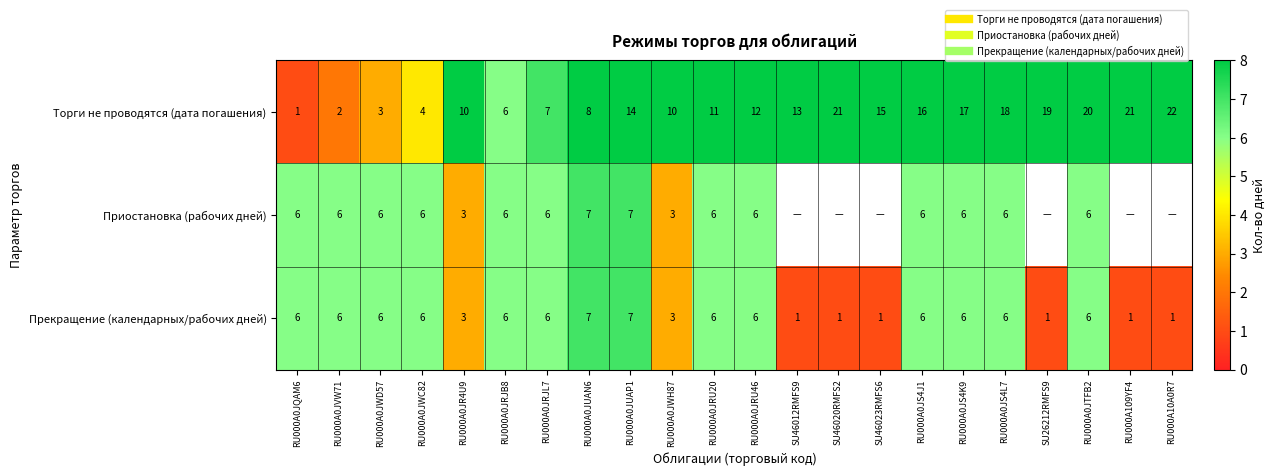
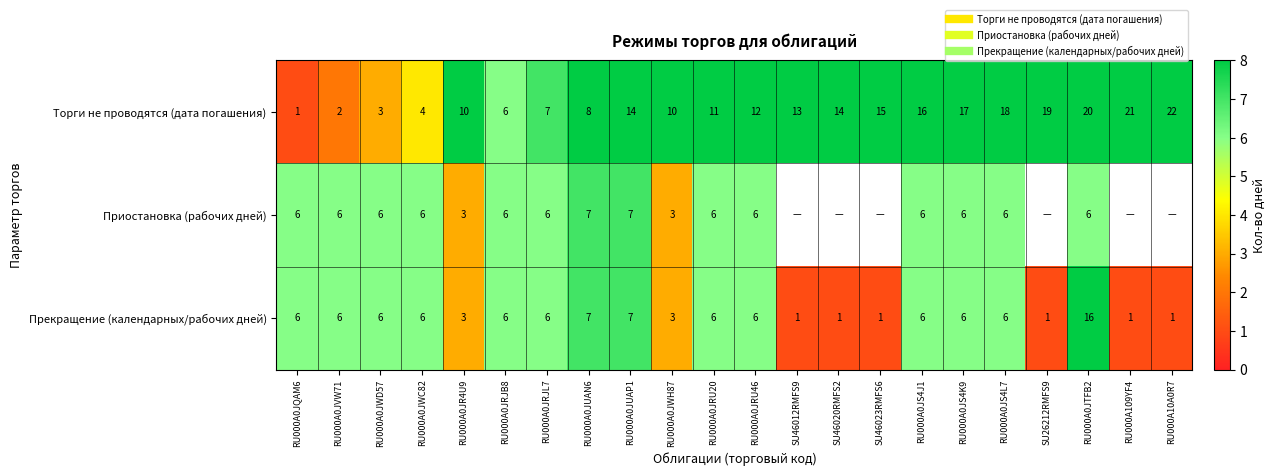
  {
    "Торги не проводятся (дата погашения)": {
      "RU000A0JQAM6": 1,
      "RU000A0JVW71": 2,
      "RU000A0JWD57": 3,
      "RU000A0JWC82": 4,
      "RU000A0JR4U9": 10,
      "RU000A0JRJB8": 6,
      "RU000A0JRJL7": 7,
      "RU000A0JUAN6": 8,
      "RU000A0JUAP1": 14,
      "RU000A0JWH87": 10,
      "RU000A0JRU20": 11,
      "RU000A0JRU46": 12,
      "SU46012RMFS9": 13,
-     "SU46020RMFS2": 21,
+     "SU46020RMFS2": 14,
      "SU46023RMFS6": 15,
      "RU000A0JS4J1": 16,
      "RU000A0JS4K9": 17,
      "RU000A0JS4L7": 18,
      "SU26212RMFS9": 19,
      "RU000A0JTFB2": 20,
      "RU000A109YF4": 21,
      "RU000A10A0R7": 22
    },
    "Приостановка (рабочих дней)": {
      "RU000A0JQAM6": 6,
      "RU000A0JVW71": 6,
      "RU000A0JWD57": 6,
      "RU000A0JWC82": 6,
      "RU000A0JR4U9": 3,
      "RU000A0JRJB8": 6,
      "RU000A0JRJL7": 6,
      "RU000A0JUAN6": 7,
      "RU000A0JUAP1": 7,
      "RU000A0JWH87": 3,
      "RU000A0JRU20": 6,
      "RU000A0JRU46": 6,
      "RU000A0JS4J1": 6,
      "RU000A0JS4K9": 6,
      "RU000A0JS4L7": 6,
      "RU000A0JTFB2": 6
    },
    "Прекращение (календарных/рабочих дней)": {
      "RU000A0JQAM6": 6,
      "RU000A0JVW71": 6,
      "RU000A0JWD57": 6,
      "RU000A0JWC82": 6,
      "RU000A0JR4U9": 3,
      "RU000A0JRJB8": 6,
      "RU000A0JRJL7": 6,
      "RU000A0JUAN6": 7,
      "RU000A0JUAP1": 7,
      "RU000A0JWH87": 3,
      "RU000A0JRU20": 6,
      "RU000A0JRU46": 6,
      "SU46012RMFS9": 1,
      "SU46020RMFS2": 1,
      "SU46023RMFS6": 1,
      "RU000A0JS4J1": 6,
      "RU000A0JS4K9": 6,
      "RU000A0JS4L7": 6,
      "SU26212RMFS9": 1,
-     "RU000A0JTFB2": 6,
+     "RU000A0JTFB2": 16,
      "RU000A109YF4": 1,
      "RU000A10A0R7": 1
    }
  }
